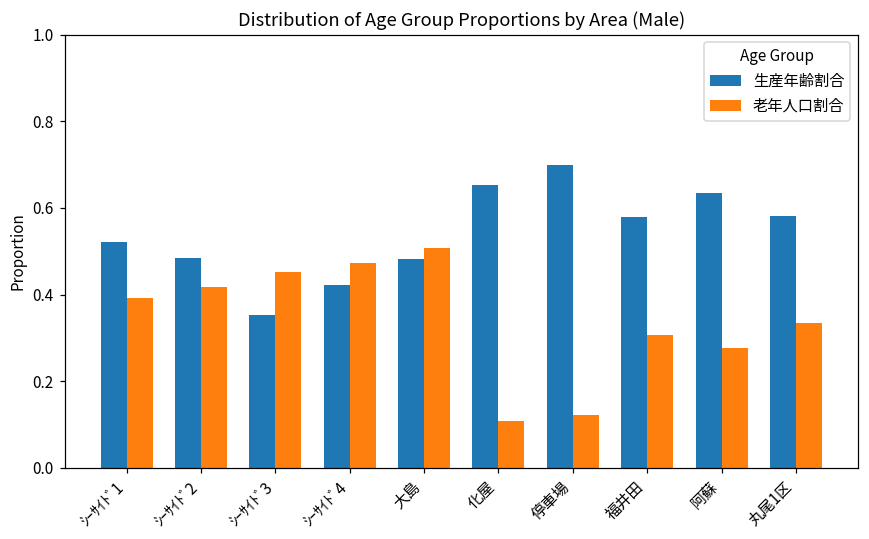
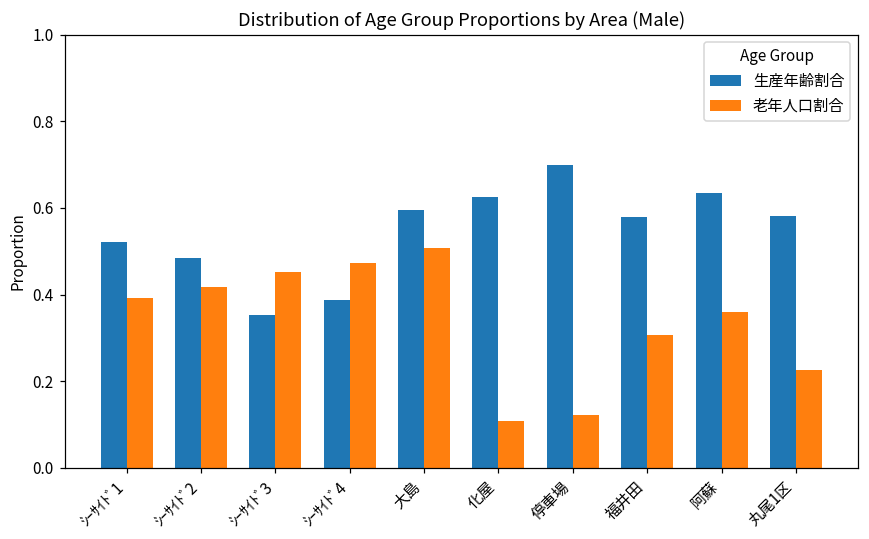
  {
    "生産年齢割合": {
      "ｼｰｻｲﾄﾞ1": 0.52,
      "ｼｰｻｲﾄﾞ2": 0.48,
      "ｼｰｻｲﾄﾞ3": 0.35,
-     "ｼｰｻｲﾄﾞ4": 0.42,
-     "大島": 0.48,
-     "化屋": 0.65,
+     "ｼｰｻｲﾄﾞ4": 0.39,
+     "大島": 0.59,
+     "化屋": 0.63,
      "停車場": 0.70,
      "福井田": 0.58,
      "阿蘇": 0.64,
      "丸尾1区": 0.58
    },
    "老年人口割合": {
      "ｼｰｻｲﾄﾞ1": 0.39,
      "ｼｰｻｲﾄﾞ2": 0.42,
      "ｼｰｻｲﾄﾞ3": 0.45,
      "ｼｰｻｲﾄﾞ4": 0.47,
      "大島": 0.51,
      "化屋": 0.11,
      "停車場": 0.12,
      "福井田": 0.31,
-     "阿蘇": 0.28,
-     "丸尾1区": 0.33
+     "阿蘇": 0.36,
+     "丸尾1区": 0.23
    }
  }
